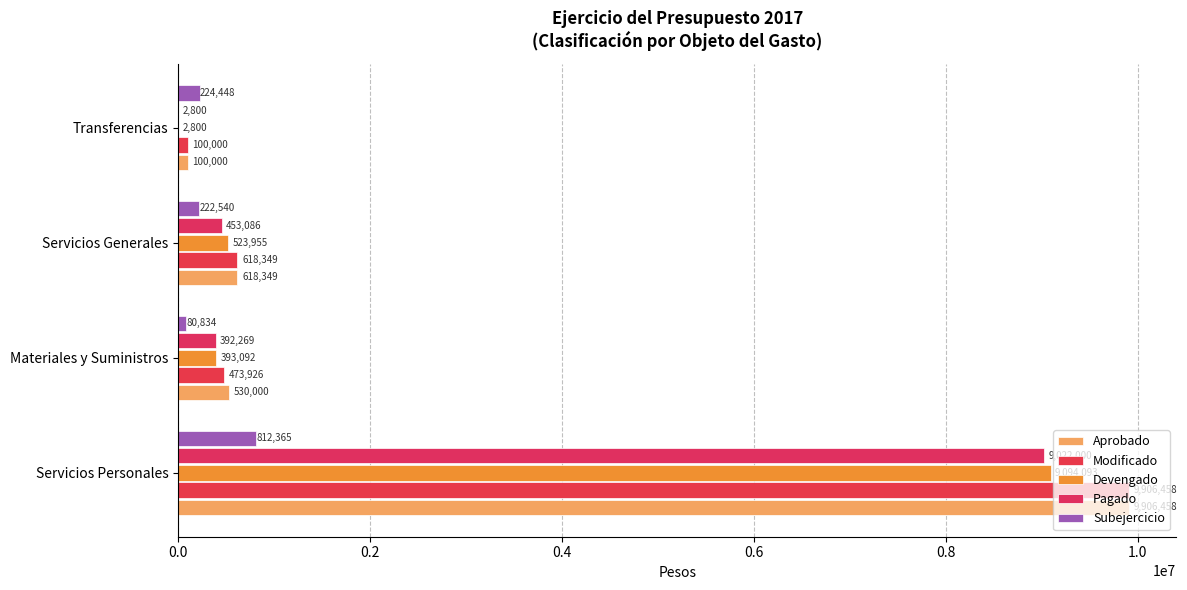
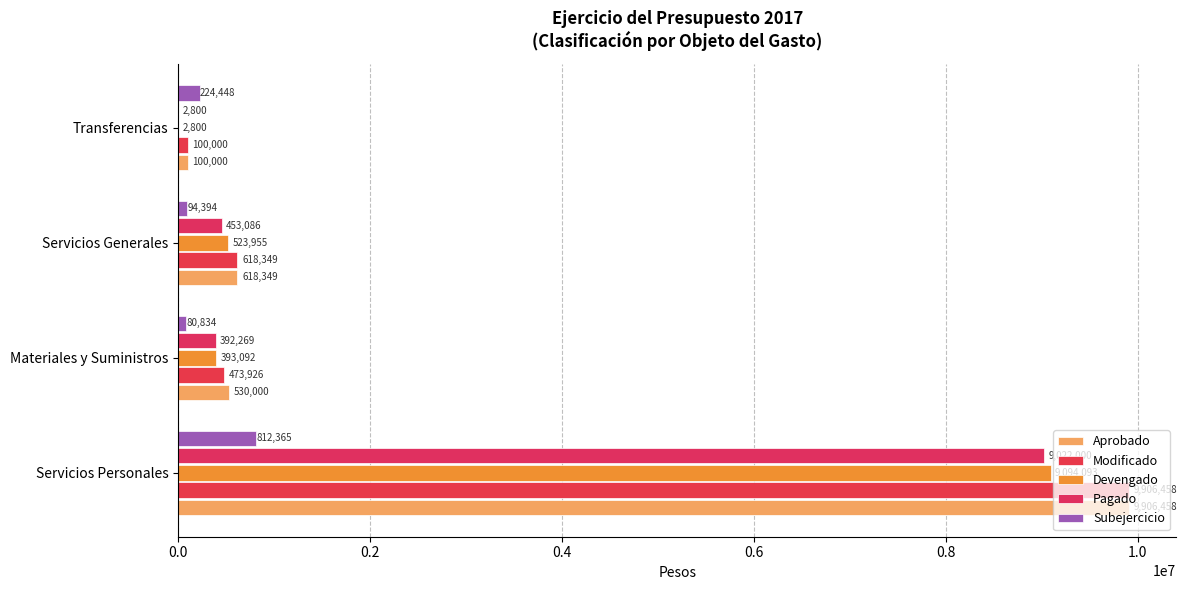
  {
    "Subejercicio": {
      "Transferencias": "224,448",
-     "Servicios Generales": "222,540",
+     "Servicios Generales": "94,394",
      "Materiales y Suministros": "80,834",
      "Servicios Personales": "812,365"
    }
  }
